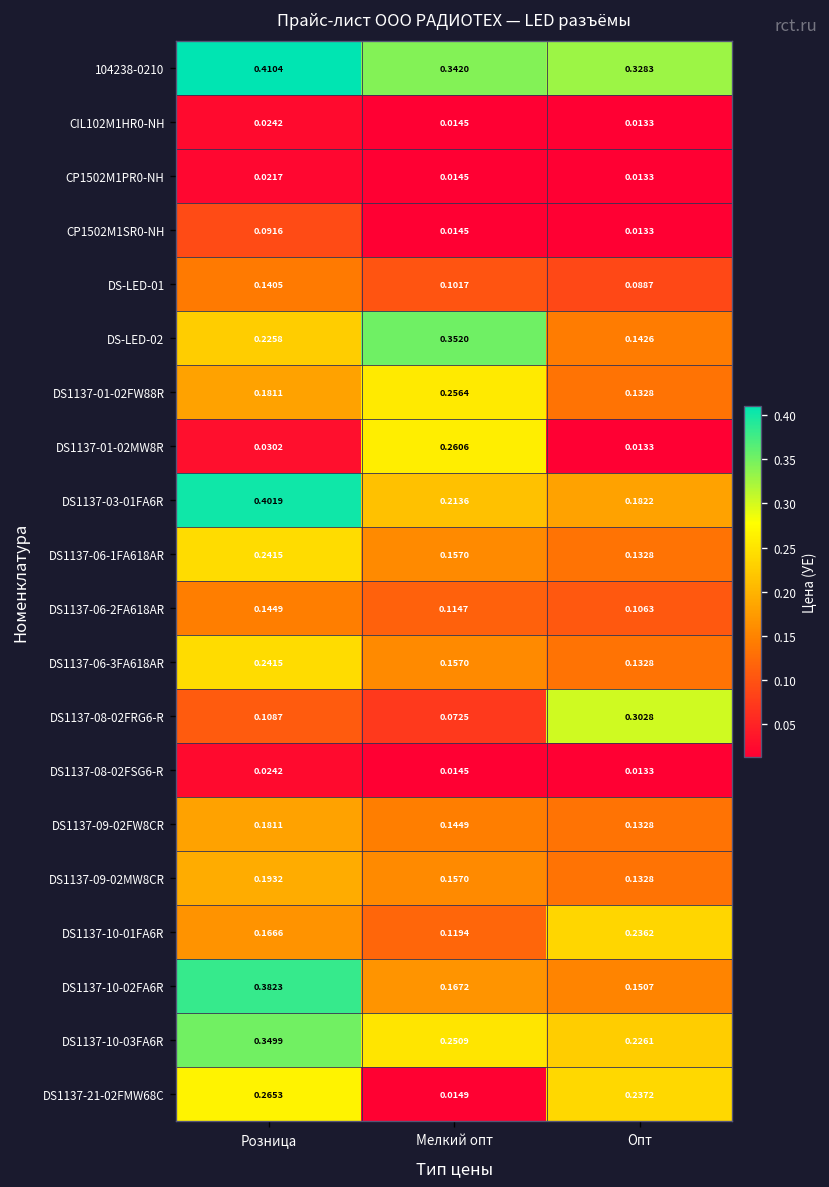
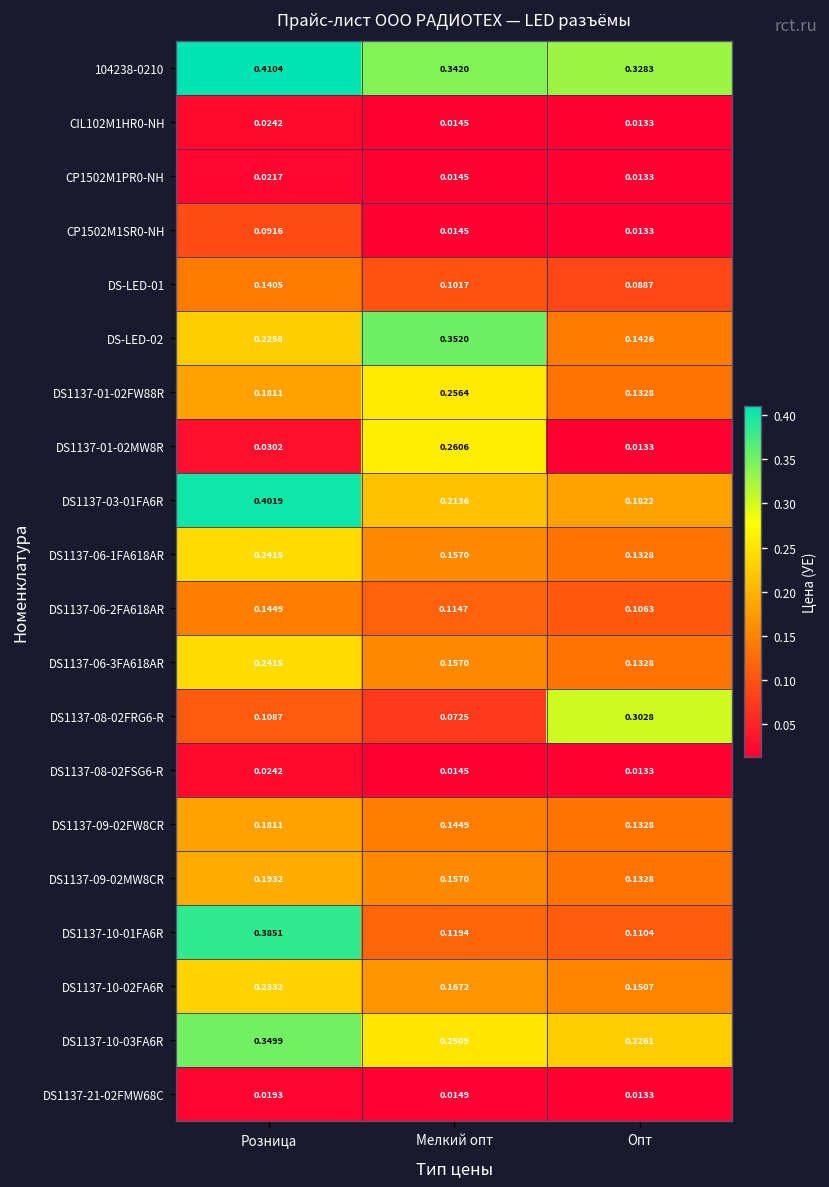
  {
    "104238-0210": {
      "Розница": 0.4104,
      "Мелкий опт": 0.3420,
      "Опт": 0.3283
    },
    "CIL102M1HR0-NH": {
      "Розница": 0.0242,
      "Мелкий опт": 0.0145,
      "Опт": 0.0133
    },
    "CP1502M1PR0-NH": {
      "Розница": 0.0217,
      "Мелкий опт": 0.0145,
      "Опт": 0.0133
    },
    "CP1502M1SR0-NH": {
      "Розница": 0.0916,
      "Мелкий опт": 0.0145,
      "Опт": 0.0133
    },
    "DS-LED-01": {
      "Розница": 0.1405,
      "Мелкий опт": 0.1017,
      "Опт": 0.0887
    },
    "DS-LED-02": {
      "Розница": 0.2258,
      "Мелкий опт": 0.3520,
      "Опт": 0.1426
    },
    "DS1137-01-02FW88R": {
      "Розница": 0.1811,
      "Мелкий опт": 0.2564,
      "Опт": 0.1328
    },
    "DS1137-01-02MW8R": {
      "Розница": 0.0302,
      "Мелкий опт": 0.2606,
      "Опт": 0.0133
    },
    "DS1137-03-01FA6R": {
      "Розница": 0.4019,
      "Мелкий опт": 0.2136,
      "Опт": 0.1822
    },
    "DS1137-06-1FA618AR": {
      "Розница": 0.2415,
      "Мелкий опт": 0.1570,
      "Опт": 0.1328
    },
    "DS1137-06-2FA618AR": {
      "Розница": 0.1449,
      "Мелкий опт": 0.1147,
      "Опт": 0.1063
    },
    "DS1137-06-3FA618AR": {
      "Розница": 0.2415,
      "Мелкий опт": 0.1570,
      "Опт": 0.1328
    },
    "DS1137-08-02FRG6-R": {
      "Розница": 0.1087,
      "Мелкий опт": 0.0725,
      "Опт": 0.3028
    },
    "DS1137-08-02FSG6-R": {
      "Розница": 0.0242,
      "Мелкий опт": 0.0145,
      "Опт": 0.0133
    },
    "DS1137-09-02FW8CR": {
      "Розница": 0.1811,
      "Мелкий опт": 0.1449,
      "Опт": 0.1328
    },
    "DS1137-09-02MW8CR": {
      "Розница": 0.1932,
      "Мелкий опт": 0.1570,
      "Опт": 0.1328
    },
    "DS1137-10-01FA6R": {
-     "Розница": 0.1666,
+     "Розница": 0.3851,
      "Мелкий опт": 0.1194,
-     "Опт": 0.2362
+     "Опт": 0.1104
    },
    "DS1137-10-02FA6R": {
-     "Розница": 0.3823,
+     "Розница": 0.2332,
      "Мелкий опт": 0.1672,
      "Опт": 0.1507
    },
    "DS1137-10-03FA6R": {
      "Розница": 0.3499,
      "Мелкий опт": 0.2509,
      "Опт": 0.2261
    },
    "DS1137-21-02FMW68C": {
-     "Розница": 0.2653,
+     "Розница": 0.0193,
      "Мелкий опт": 0.0149,
-     "Опт": 0.2372
+     "Опт": 0.0133
    }
  }
